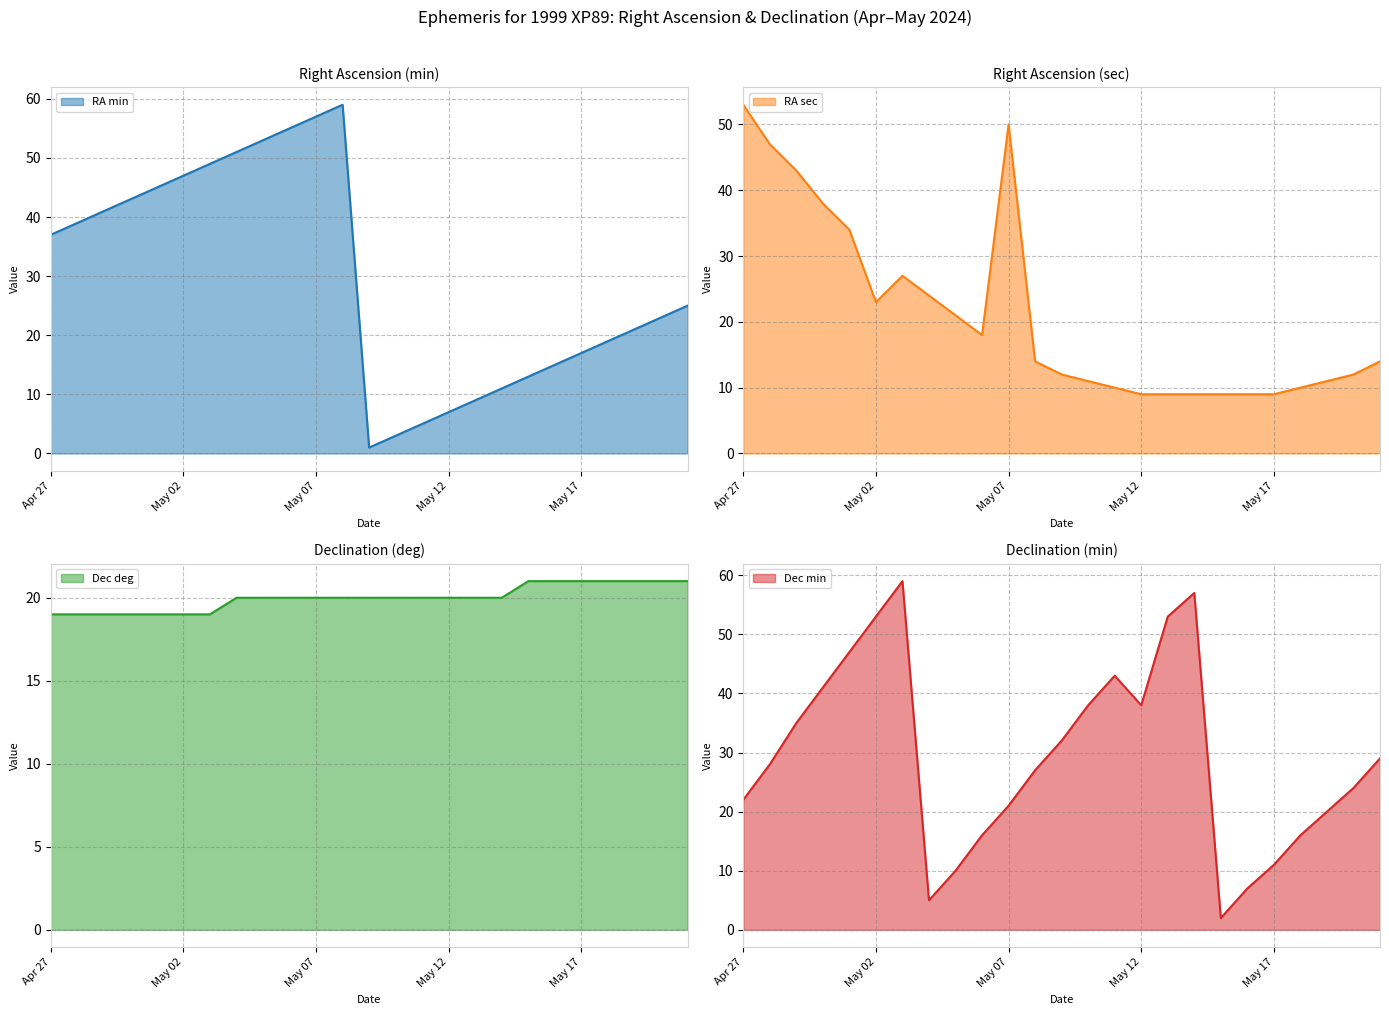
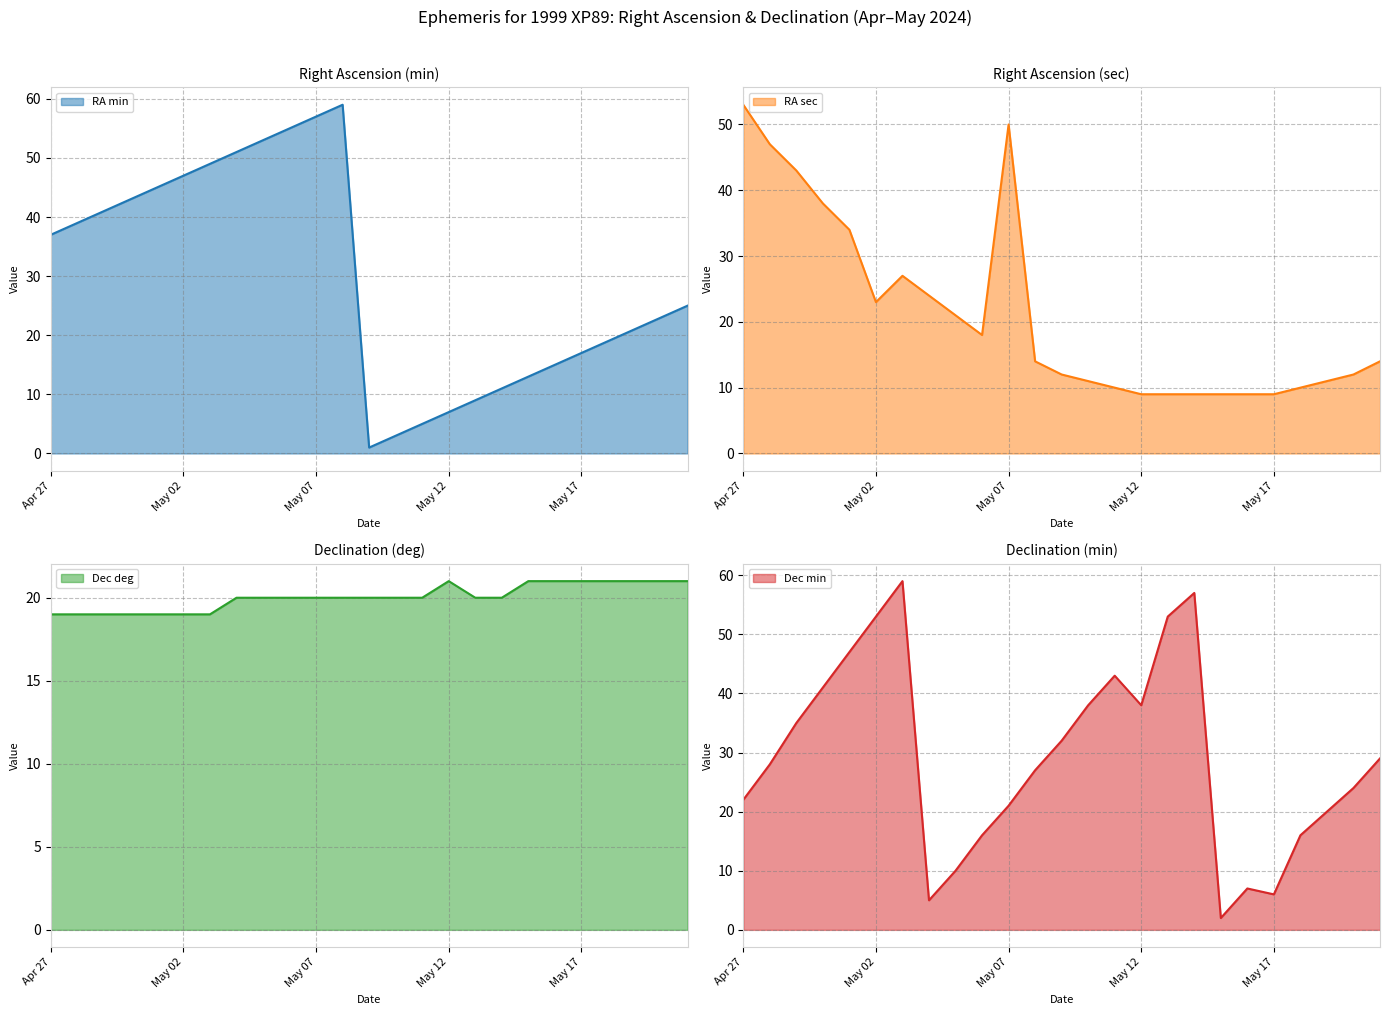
  {
    "Right Ascension (min)": {
      "Apr 27": 37,
      "May 02": 47,
      "May 07": 57,
      "May 12": 7,
      "May 17": 17
    },
    "Right Ascension (sec)": {
      "Apr 27": 53,
      "May 02": 23,
      "May 07": 50,
      "May 12": 9,
      "May 17": 9
    },
    "Declination (deg)": {
      "Apr 27": 19,
      "May 02": 19,
      "May 07": 20,
-     "May 12": 20,
+     "May 12": 21,
      "May 17": 21
    },
    "Declination (min)": {
      "Apr 27": 22,
      "May 02": 53,
      "May 07": 21,
      "May 12": 38,
-     "May 17": 11
+     "May 17": 6
    }
  }
